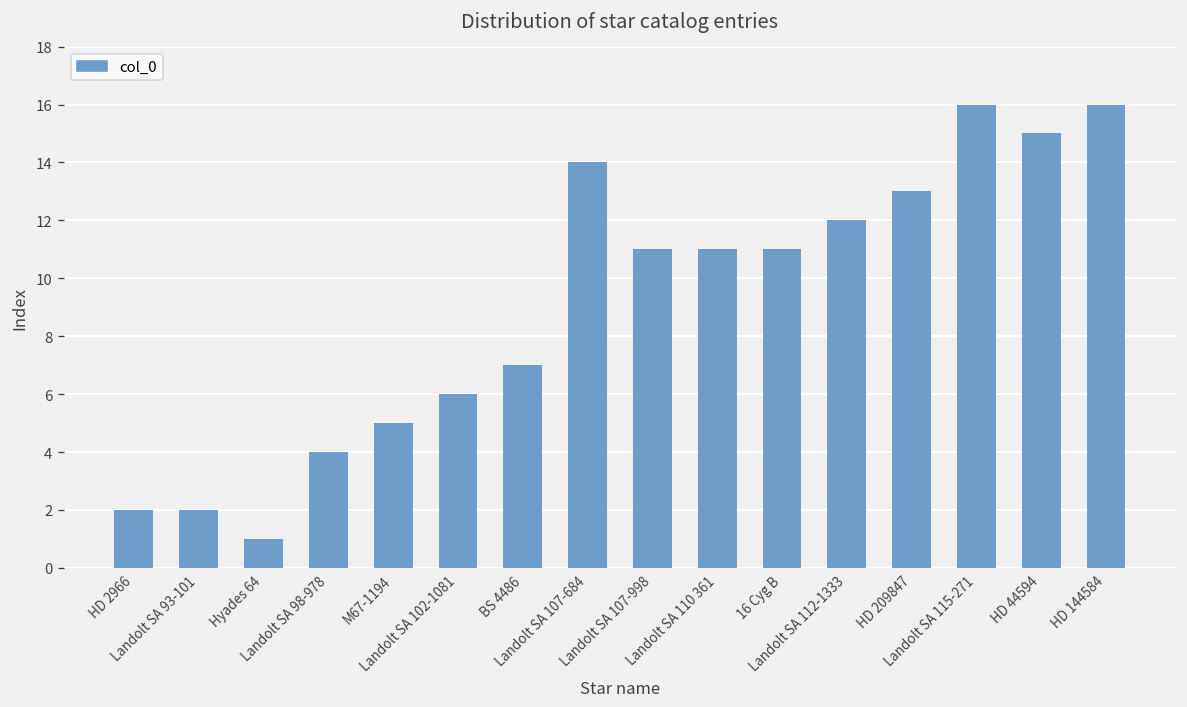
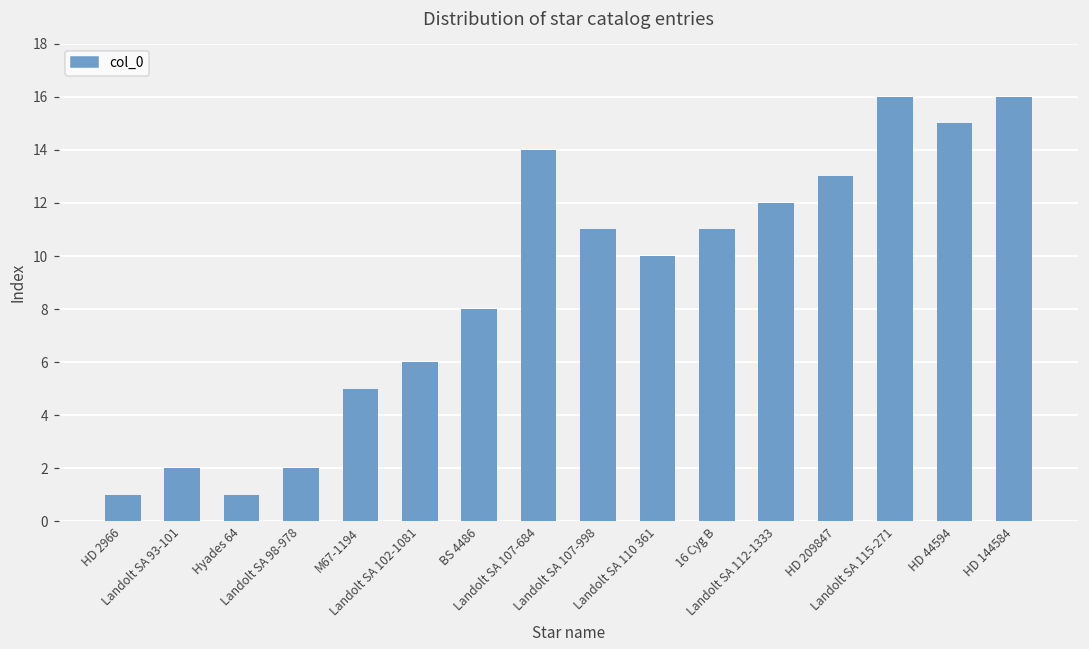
  {
-   "HD 2966": 2,
+   "HD 2966": 1,
    "Landolt SA 93-101": 2,
    "Hyades 64": 1,
-   "Landolt SA 98-978": 4,
+   "Landolt SA 98-978": 2,
    "M67-1194": 5,
    "Landolt SA 102-1081": 6,
-   "BS 4486": 7,
+   "BS 4486": 8,
    "Landolt SA 107-684": 14,
    "Landolt SA 107-998": 11,
-   "Landolt SA 110 361": 11,
+   "Landolt SA 110 361": 10,
    "16 Cyg B": 11,
    "Landolt SA 112-1333": 12,
    "HD 209847": 13,
    "Landolt SA 115-271": 16,
    "HD 44594": 15,
    "HD 144584": 16
  }
